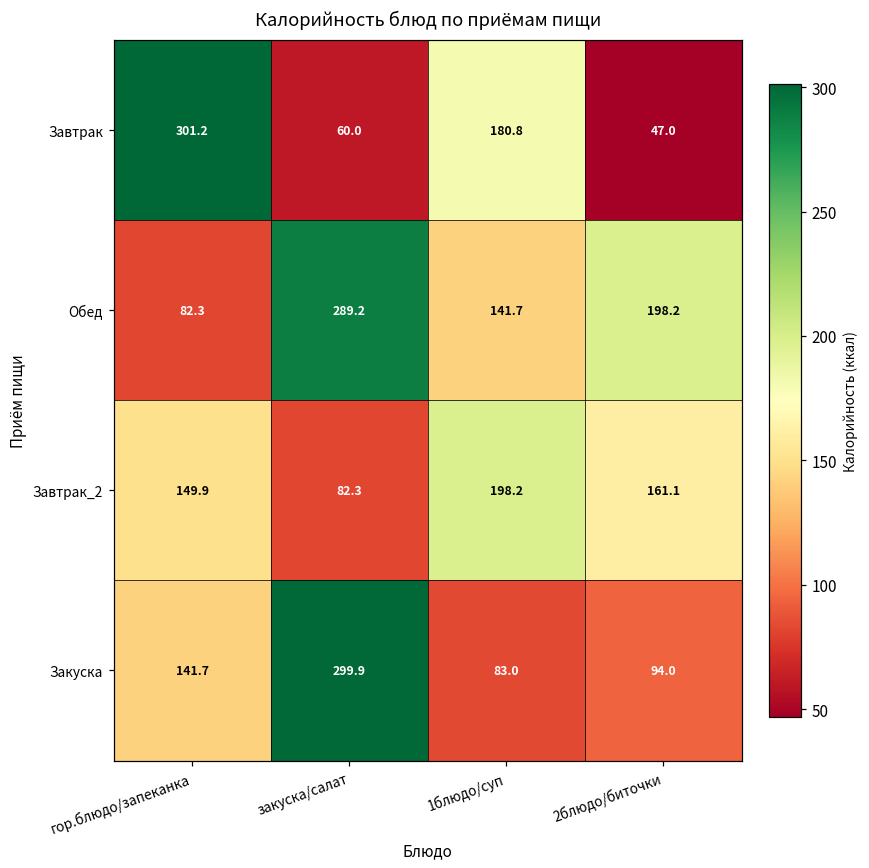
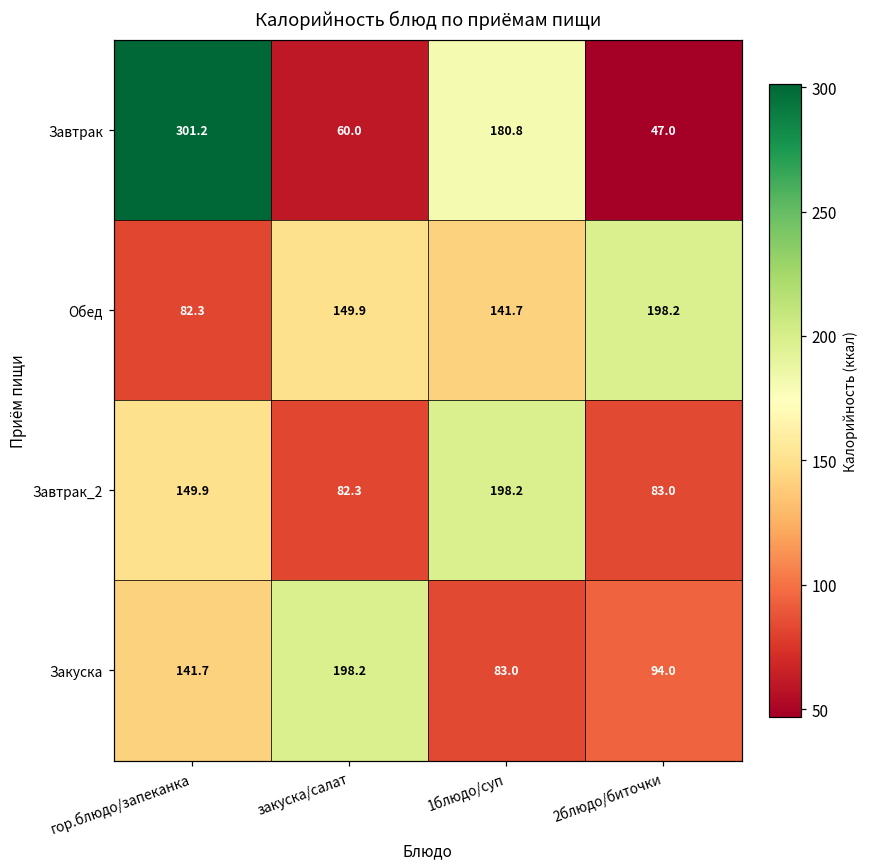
  {
    "Завтрак": {
      "гор.блюдо/запеканка": 301.2,
      "закуска/салат": 60.0,
      "1блюдо/суп": 180.8,
      "2блюдо/биточки": 47.0
    },
    "Обед": {
      "гор.блюдо/запеканка": 82.3,
-     "закуска/салат": 289.2,
+     "закуска/салат": 149.9,
      "1блюдо/суп": 141.7,
      "2блюдо/биточки": 198.2
    },
    "Завтрак_2": {
      "гор.блюдо/запеканка": 149.9,
      "закуска/салат": 82.3,
      "1блюдо/суп": 198.2,
-     "2блюдо/биточки": 161.1
+     "2блюдо/биточки": 83.0
    },
    "Закуска": {
      "гор.блюдо/запеканка": 141.7,
-     "закуска/салат": 299.9,
+     "закуска/салат": 198.2,
      "1блюдо/суп": 83.0,
      "2блюдо/биточки": 94.0
    }
  }
